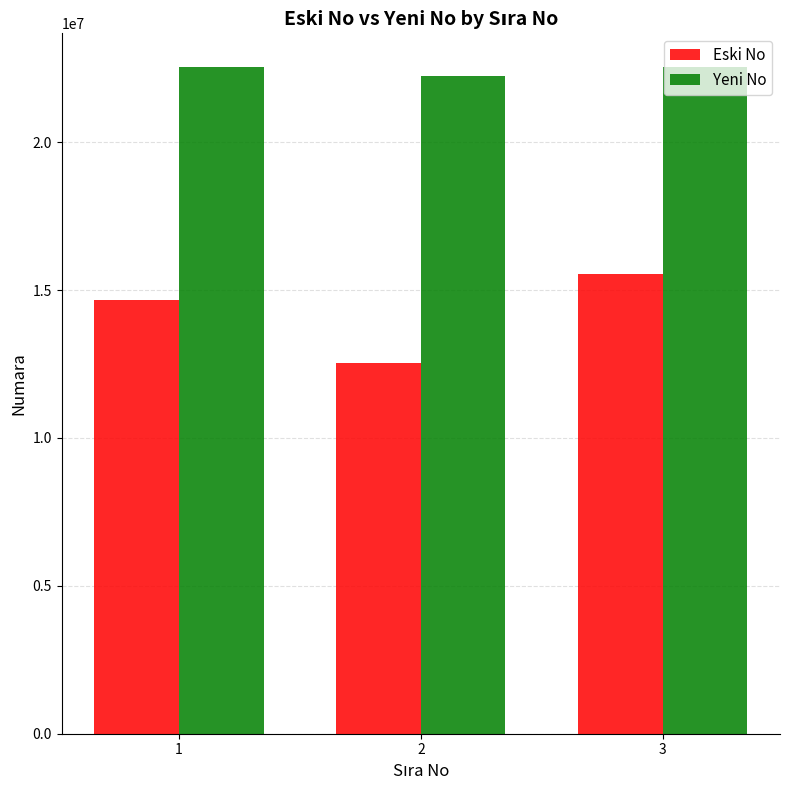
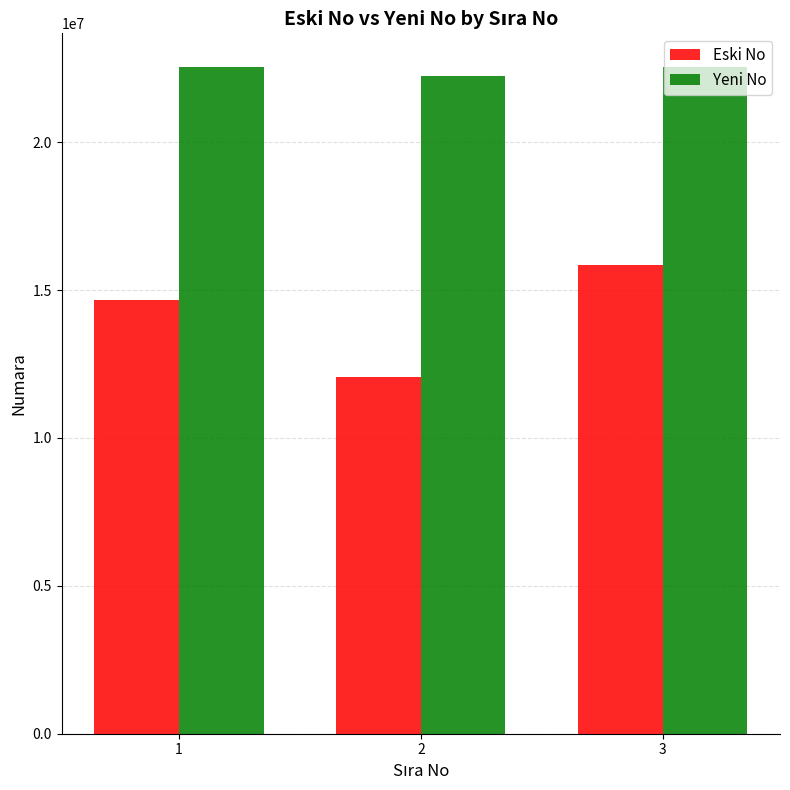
  {
    "Eski No": {
      "1": 14700000,
-     "2": 12500000,
-     "3": 15500000
+     "2": 12100000,
+     "3": 15900000
    },
    "Yeni No": {
      "1": 22600000,
      "2": 22200000
    }
  }
